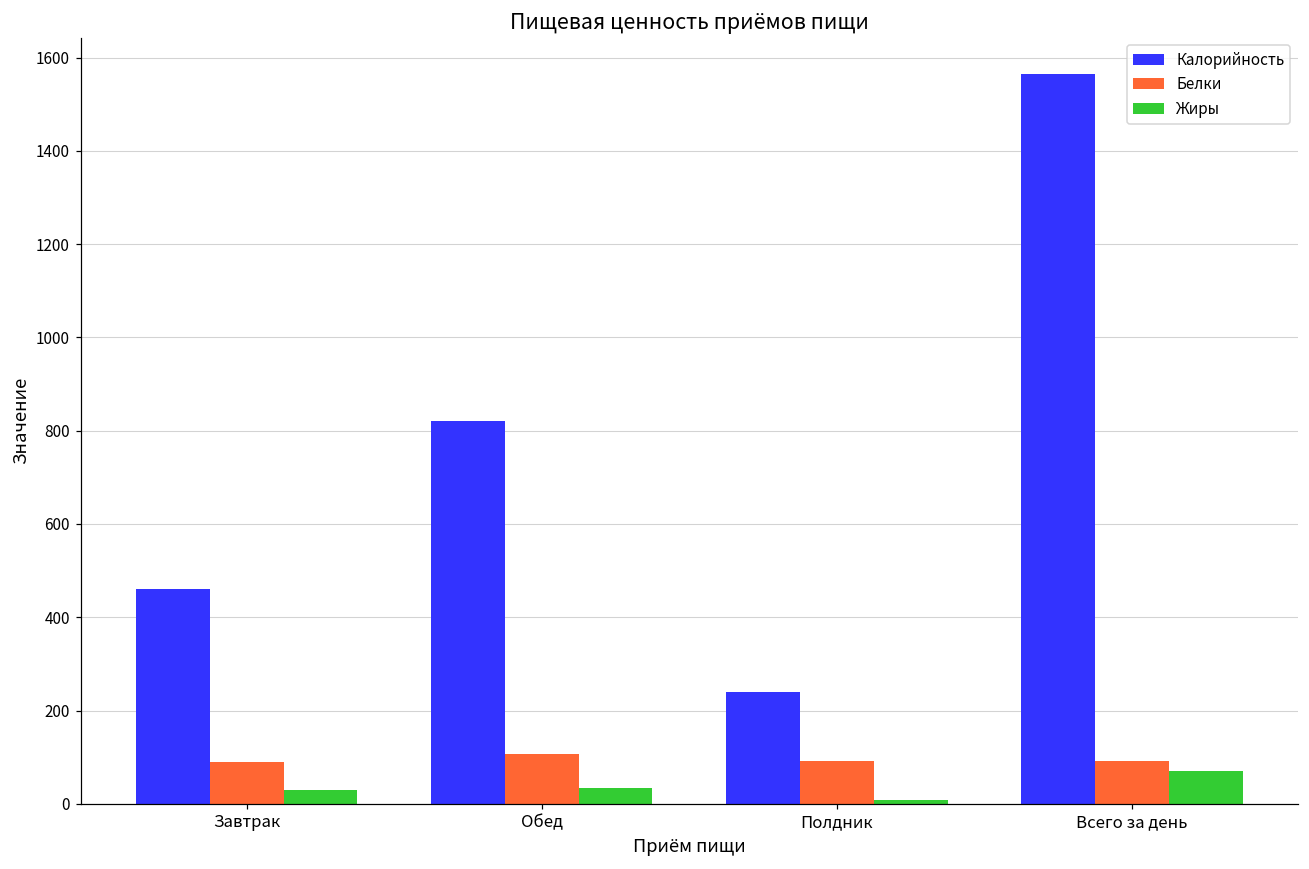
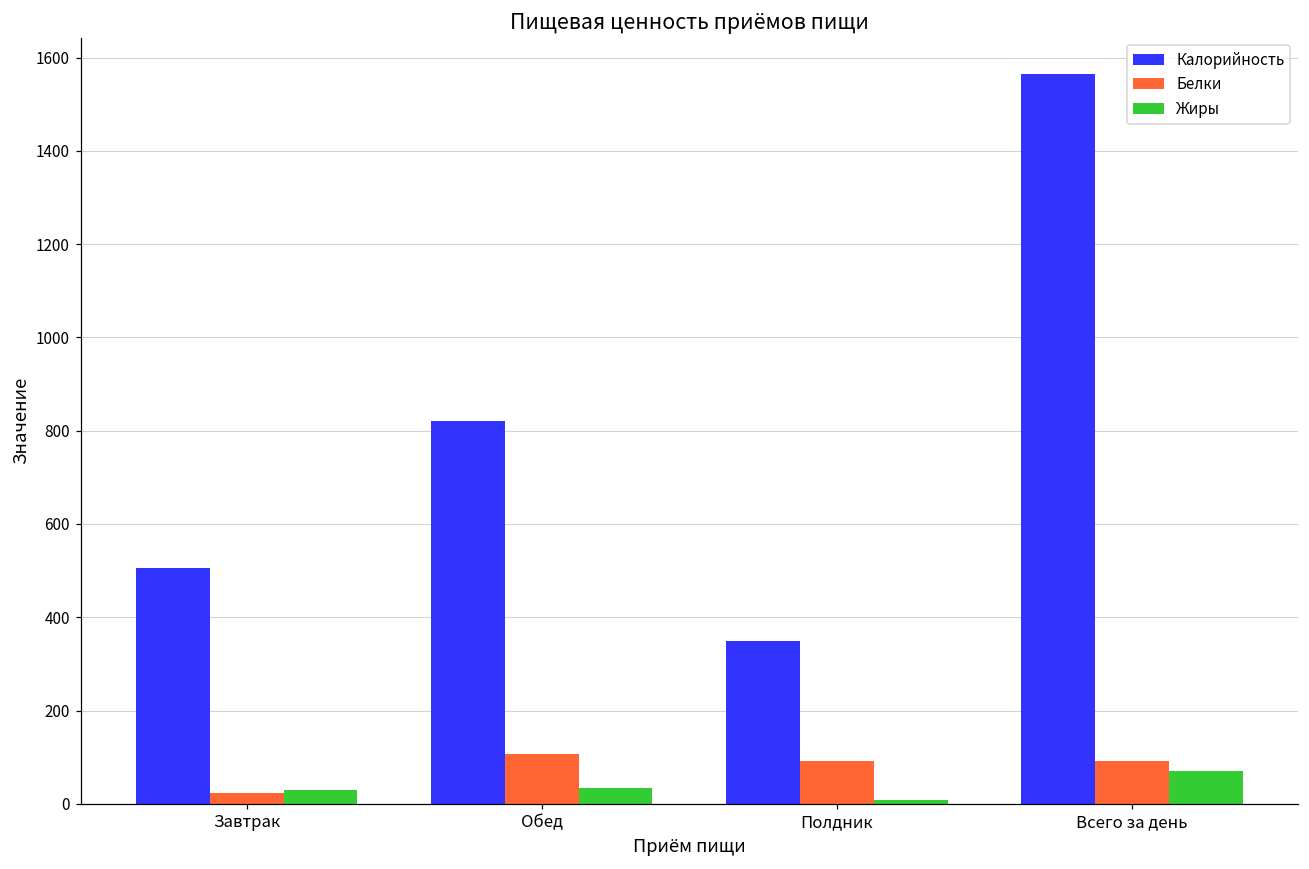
  {
    "Калорийность": {
-     "Завтрак": 460,
+     "Завтрак": 510,
      "Обед": 820,
-     "Полдник": 240,
+     "Полдник": 350,
      "Всего за день": 1560
    },
    "Белки": {
-     "Завтрак": 90,
+     "Завтрак": 20,
      "Обед": 110,
      "Полдник": 90,
      "Всего за день": 90
    },
    "Жиры": {
      "Завтрак": 30,
      "Обед": 30,
      "Полдник": 10,
      "Всего за день": 70
    }
  }
